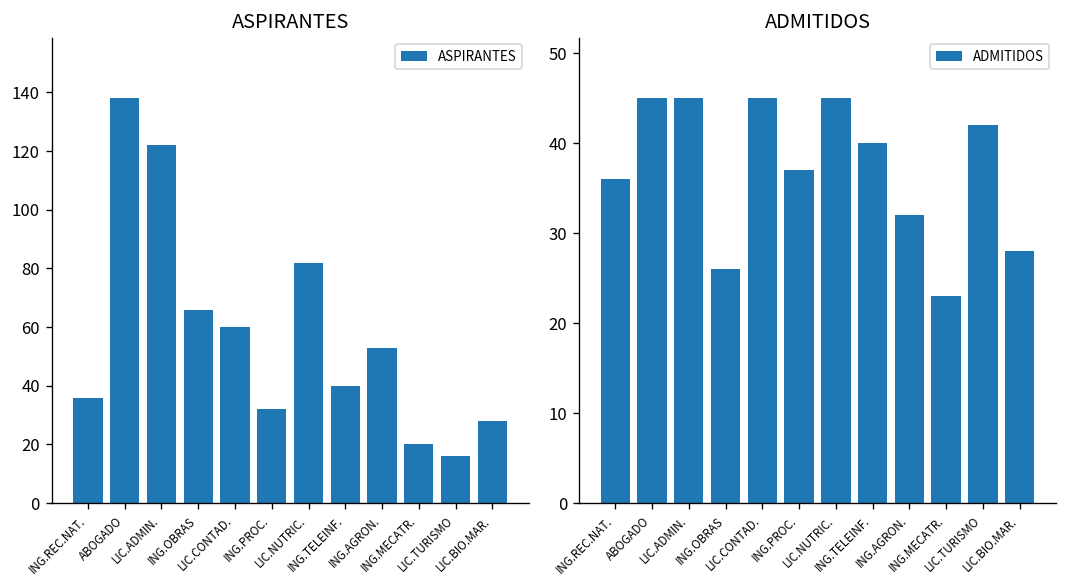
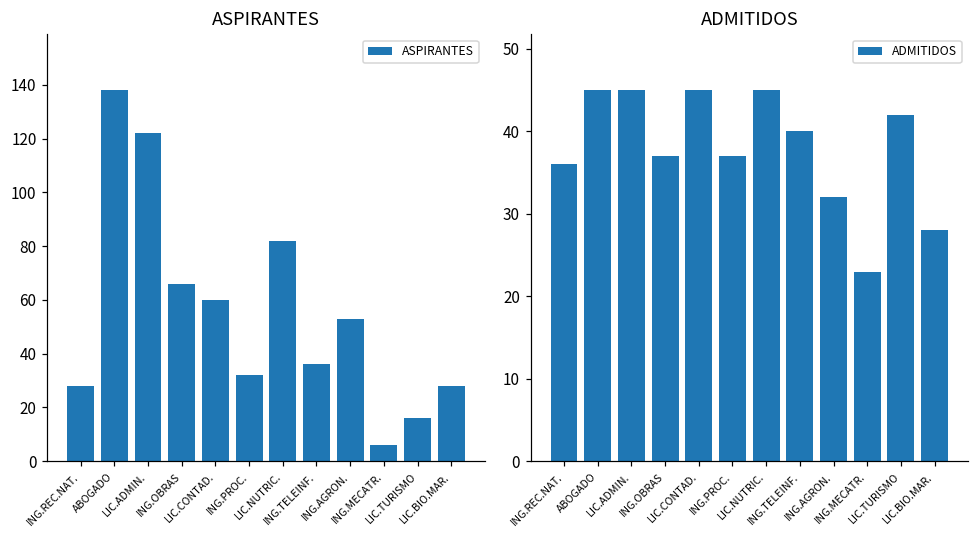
  {
    "ASPIRANTES": {
-     "ING.REC.NAT.": 36,
+     "ING.REC.NAT.": 28,
      "ABOGADO": 138,
      "LIC.ADMIN.": 122,
      "ING.OBRAS": 66,
      "LIC.CONTAD.": 60,
      "ING.PROC.": 32,
      "LIC.NUTRIC.": 82,
-     "ING.TELEINF.": 40,
+     "ING.TELEINF.": 36,
      "ING.AGRON.": 53,
-     "ING.MECATR.": 20,
+     "ING.MECATR.": 6,
      "LIC.TURISMO": 16,
      "LIC.BIO.MAR.": 28
    },
    "ADMITIDOS": {
      "ING.REC.NAT.": 36,
      "ABOGADO": 45,
      "LIC.ADMIN.": 45,
-     "ING.OBRAS": 26,
+     "ING.OBRAS": 37,
      "LIC.CONTAD.": 45,
      "ING.PROC.": 37,
      "LIC.NUTRIC.": 45,
      "ING.TELEINF.": 40,
      "ING.AGRON.": 32,
      "ING.MECATR.": 23,
      "LIC.TURISMO": 42,
      "LIC.BIO.MAR.": 28
    }
  }
